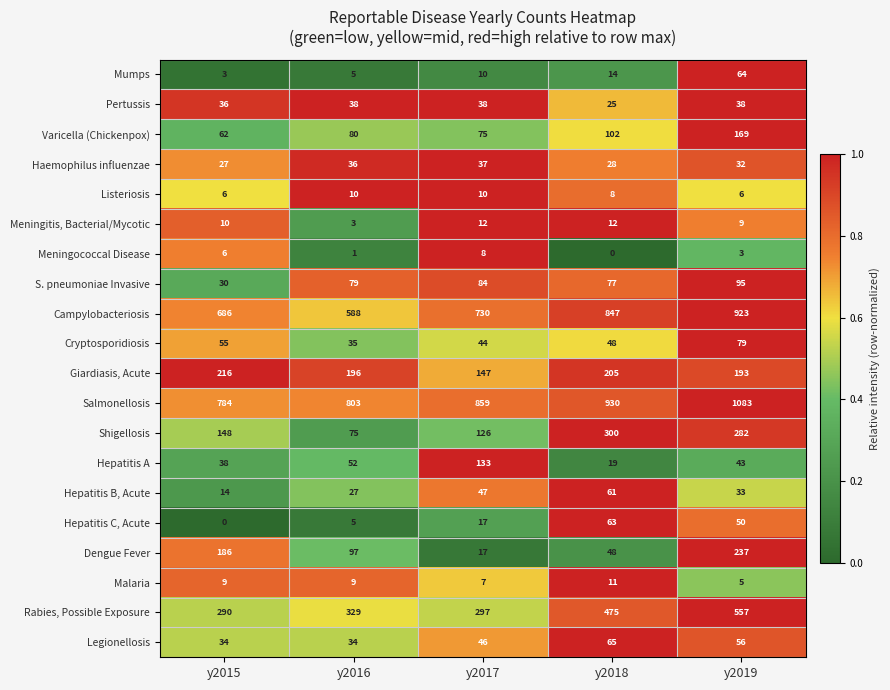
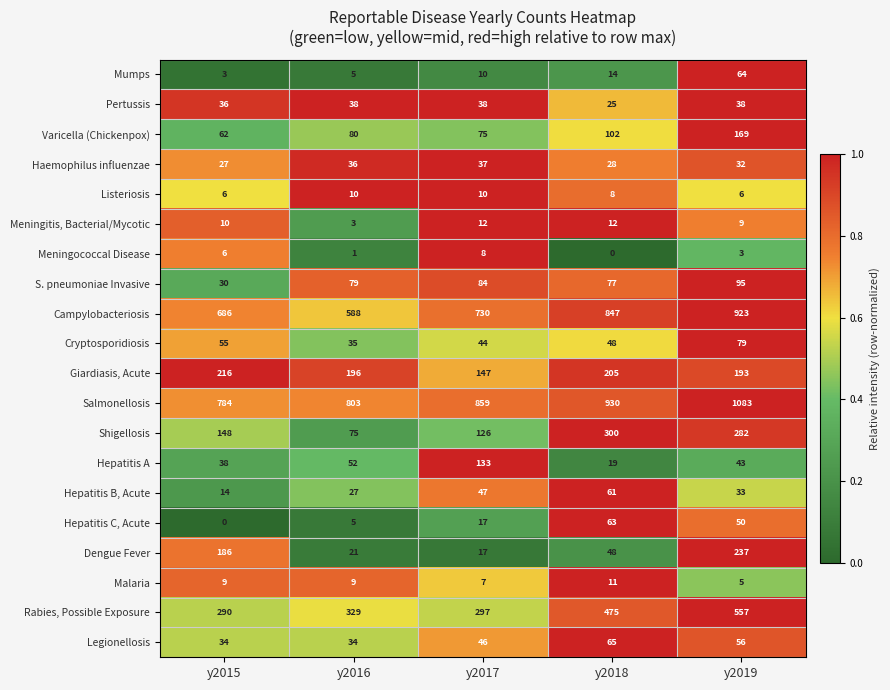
  {
    "Mumps": {
      "y2015": 3,
      "y2016": 5,
      "y2017": 10,
      "y2018": 14,
      "y2019": 64
    },
    "Pertussis": {
      "y2015": 36,
      "y2016": 38,
      "y2017": 38,
      "y2018": 25,
      "y2019": 38
    },
    "Varicella (Chickenpox)": {
      "y2015": 62,
      "y2016": 80,
      "y2017": 75,
      "y2018": 102,
      "y2019": 169
    },
    "Haemophilus influenzae": {
      "y2015": 27,
      "y2016": 36,
      "y2017": 37,
      "y2018": 28,
      "y2019": 32
    },
    "Listeriosis": {
      "y2015": 6,
      "y2016": 10,
      "y2017": 10,
      "y2018": 8,
      "y2019": 6
    },
    "Meningitis, Bacterial/Mycotic": {
      "y2015": 10,
      "y2016": 3,
      "y2017": 12,
      "y2018": 12,
      "y2019": 9
    },
    "Meningococcal Disease": {
      "y2015": 6,
      "y2016": 1,
      "y2017": 8,
      "y2018": 0,
      "y2019": 3
    },
    "S. pneumoniae Invasive": {
      "y2015": 30,
      "y2016": 79,
      "y2017": 84,
      "y2018": 77,
      "y2019": 95
    },
    "Campylobacteriosis": {
      "y2015": 686,
      "y2016": 588,
      "y2017": 730,
      "y2018": 847,
      "y2019": 923
    },
    "Cryptosporidiosis": {
      "y2015": 55,
      "y2016": 35,
      "y2017": 44,
      "y2018": 48,
      "y2019": 79
    },
    "Giardiasis, Acute": {
      "y2015": 216,
      "y2016": 196,
      "y2017": 147,
      "y2018": 205,
      "y2019": 193
    },
    "Salmonellosis": {
      "y2015": 784,
      "y2016": 803,
      "y2017": 859,
      "y2018": 930,
      "y2019": 1083
    },
    "Shigellosis": {
      "y2015": 148,
      "y2016": 75,
      "y2017": 126,
      "y2018": 300,
      "y2019": 282
    },
    "Hepatitis A": {
      "y2015": 38,
      "y2016": 52,
      "y2017": 133,
      "y2018": 19,
      "y2019": 43
    },
    "Hepatitis B, Acute": {
      "y2015": 14,
      "y2016": 27,
      "y2017": 47,
      "y2018": 61,
      "y2019": 33
    },
    "Hepatitis C, Acute": {
      "y2015": 0,
      "y2016": 5,
      "y2017": 17,
      "y2018": 63,
      "y2019": 50
    },
    "Dengue Fever": {
      "y2015": 186,
-     "y2016": 97,
+     "y2016": 21,
      "y2017": 17,
      "y2018": 48,
      "y2019": 237
    },
    "Malaria": {
      "y2015": 9,
      "y2016": 9,
      "y2017": 7,
      "y2018": 11,
      "y2019": 5
    },
    "Rabies, Possible Exposure": {
      "y2015": 290,
      "y2016": 329,
      "y2017": 297,
      "y2018": 475,
      "y2019": 557
    },
    "Legionellosis": {
      "y2015": 34,
      "y2016": 34,
      "y2017": 46,
      "y2018": 65,
      "y2019": 56
    }
  }
